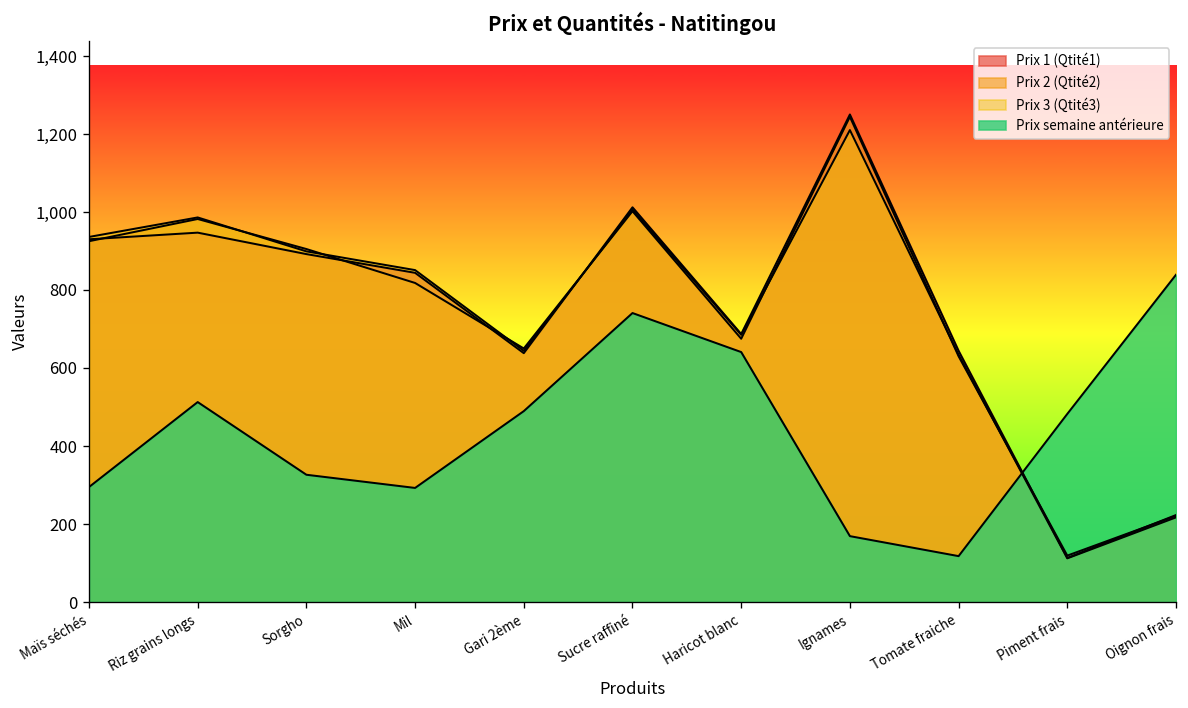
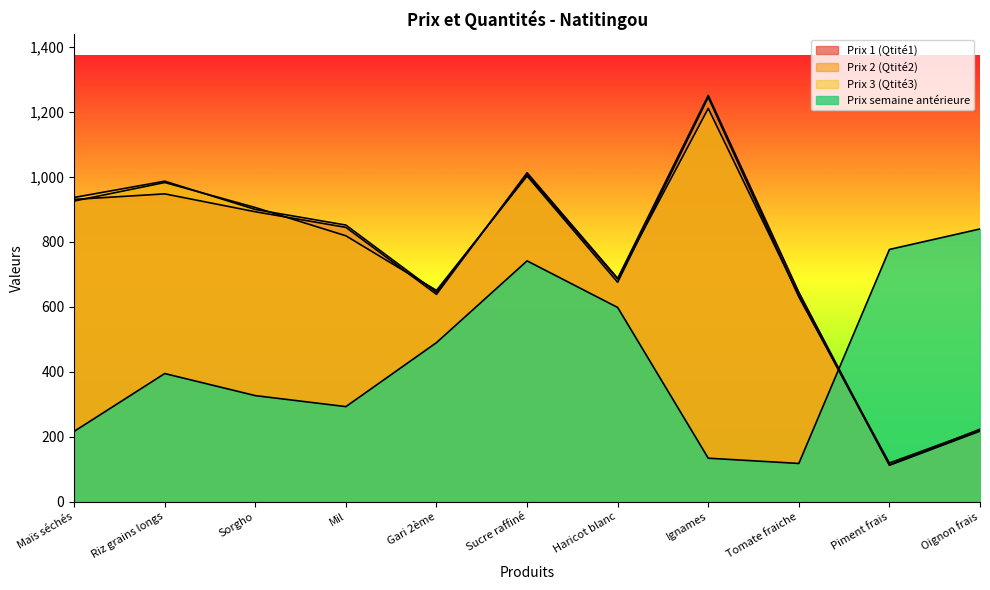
  {
    "Prix 1 (Qtité1)": {
      "Riz grains longs": 950,
      "Tomate fraiche": 640
    },
    "Prix semaine antérieure": {
-     "Maïs séchés": 290,
-     "Riz grains longs": 510,
+     "Maïs séchés": 220,
+     "Riz grains longs": 390,
      "Sorgho": 330,
      "Mil": 290,
      "Gari 2ème": 490,
      "Sucre raffiné": 740,
-     "Haricot blanc": 640,
-     "Ignames": 170,
+     "Haricot blanc": 600,
+     "Ignames": 130,
      "Tomate fraiche": 120,
-     "Piment frais": 480,
+     "Piment frais": 780,
      "Oignon frais": 840
    }
  }
